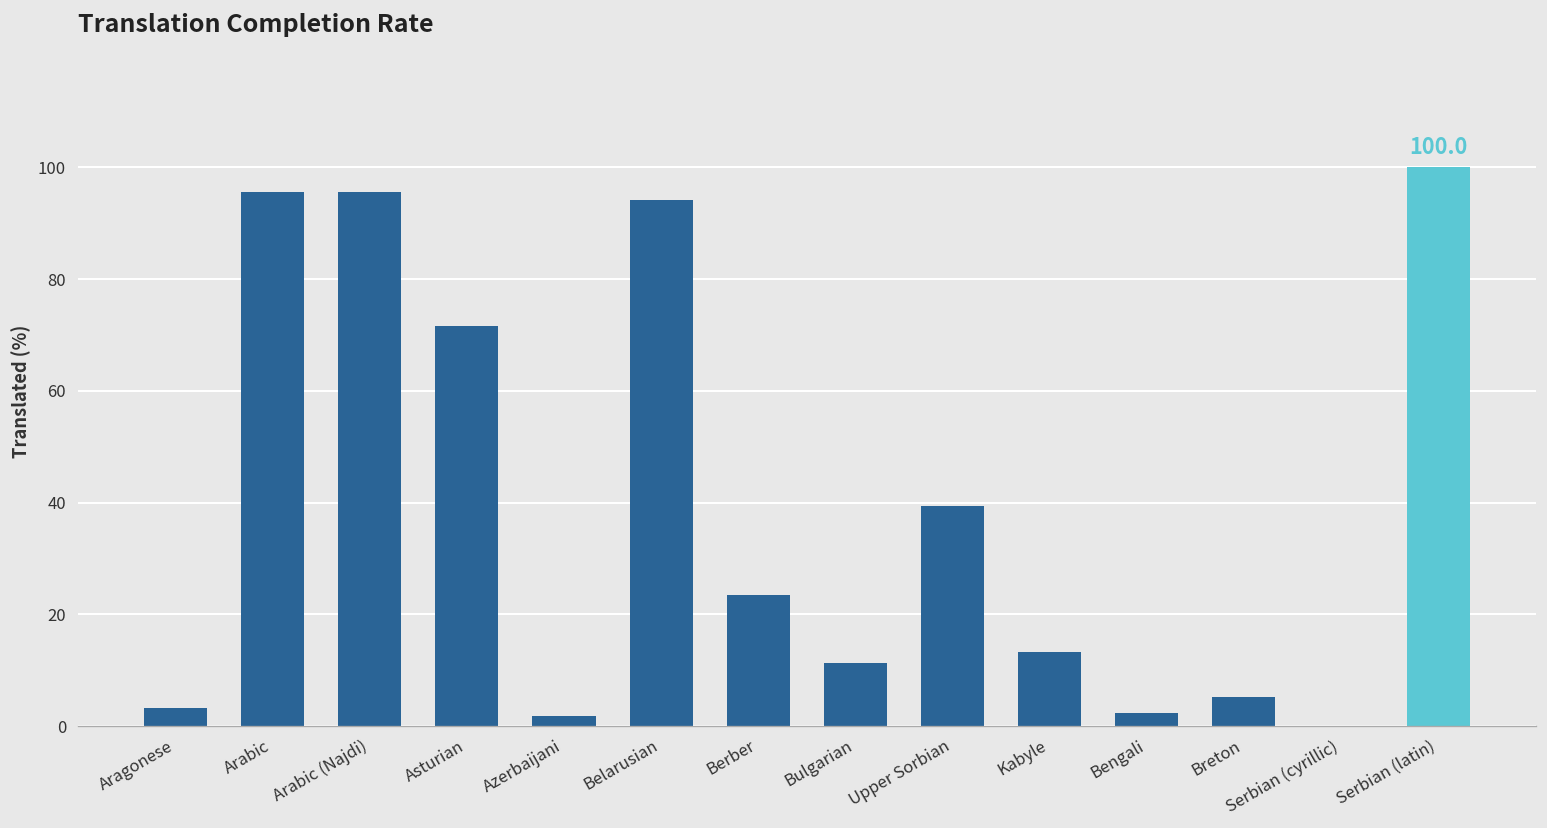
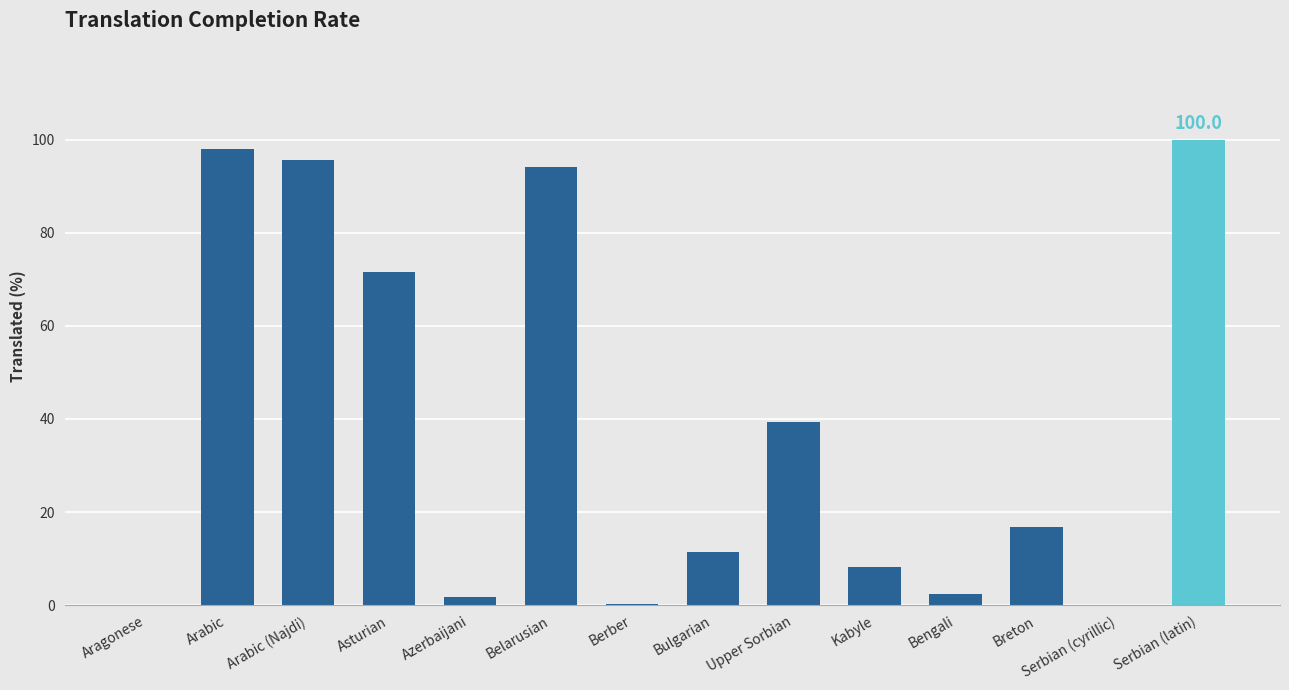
  {
-   "Aragonese": 3,
-   "Arabic": 96,
+   "Aragonese": 0,
+   "Arabic": 98,
    "Arabic (Najdi)": 96,
    "Asturian": 72,
    "Azerbaijani": 2,
    "Belarusian": 94,
-   "Berber": 23,
+   "Berber": 0,
    "Bulgarian": 11,
    "Upper Sorbian": 39,
-   "Kabyle": 13,
+   "Kabyle": 8,
    "Bengali": 2,
-   "Breton": 5,
+   "Breton": 17,
    "Serbian (cyrillic)": 0
  }
